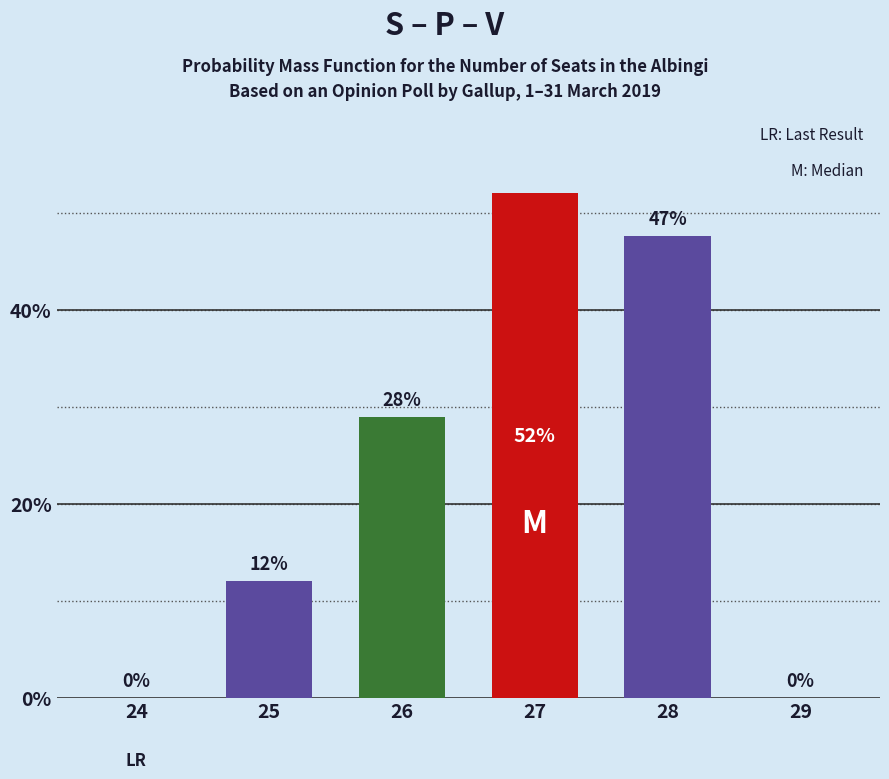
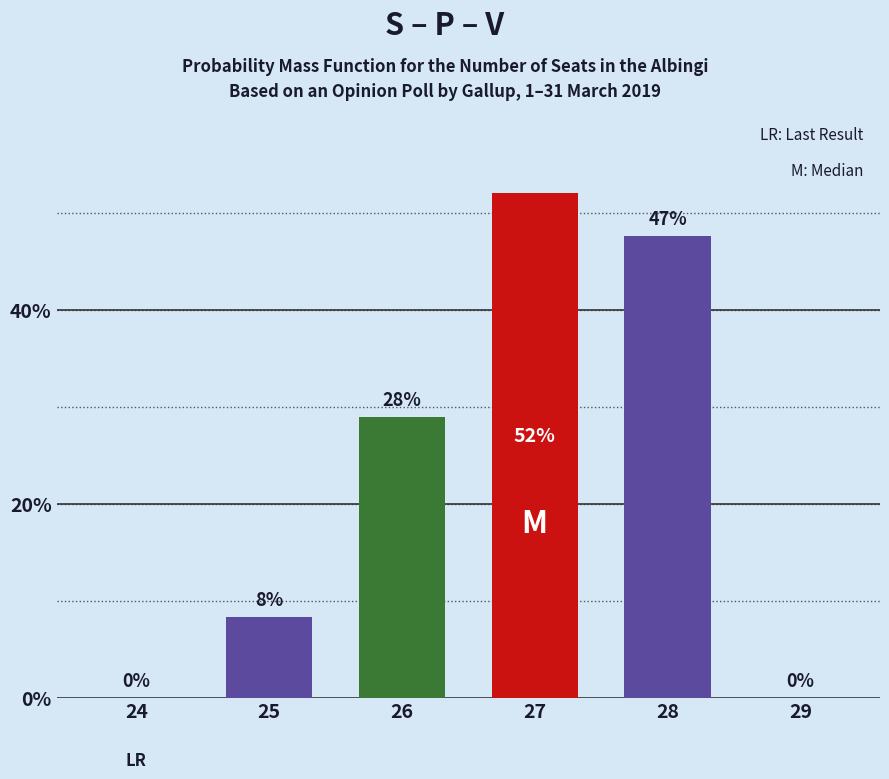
  {
    "24": "0%",
-   "25": "12%",
+   "25": "8%",
    "27": "52%",
    "29": "0%"
  }
